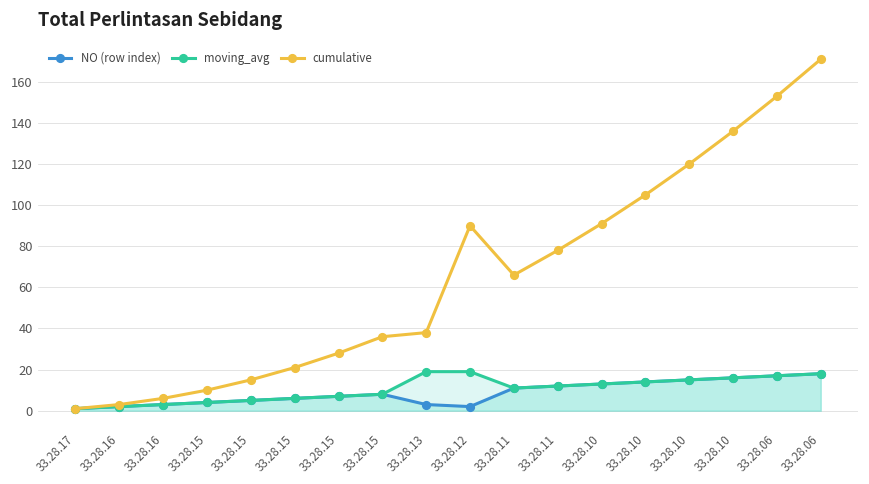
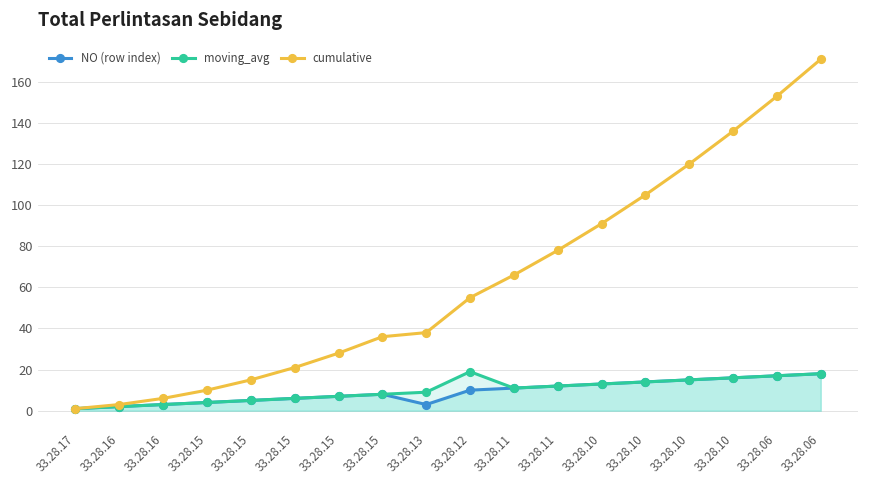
  {
    "NO (row index)": {
      "33.28.13": 3,
-     "33.28.12": 2
+     "33.28.12": 10
    },
    "moving_avg": {
-     "33.28.13": 19,
+     "33.28.13": 9,
      "33.28.12": 19
    },
    "cumulative": {
      "33.28.13": 38,
-     "33.28.12": 90
+     "33.28.12": 55
    }
  }
